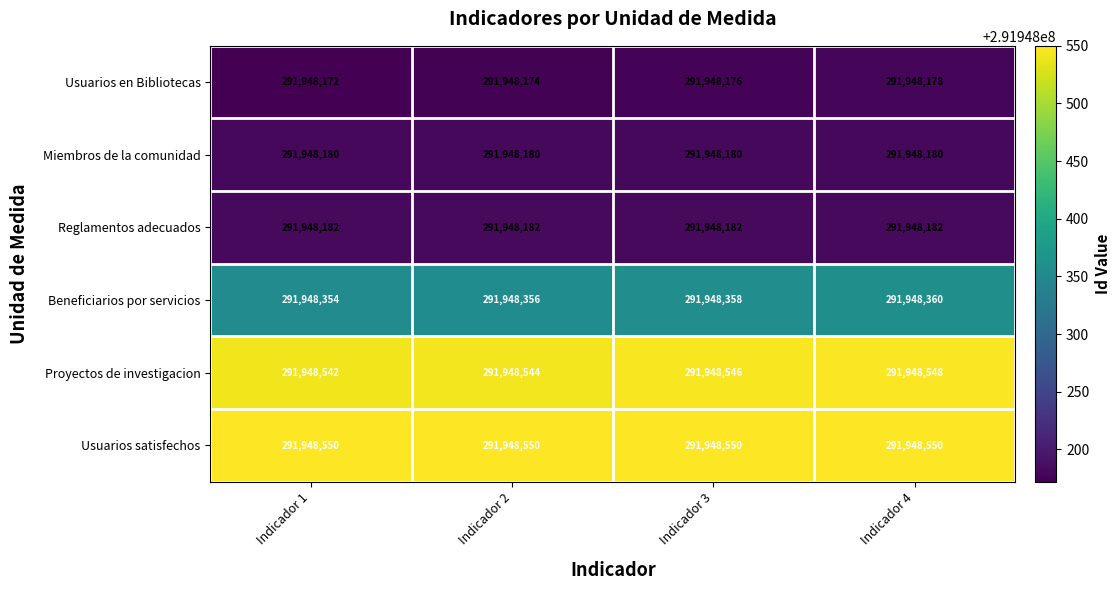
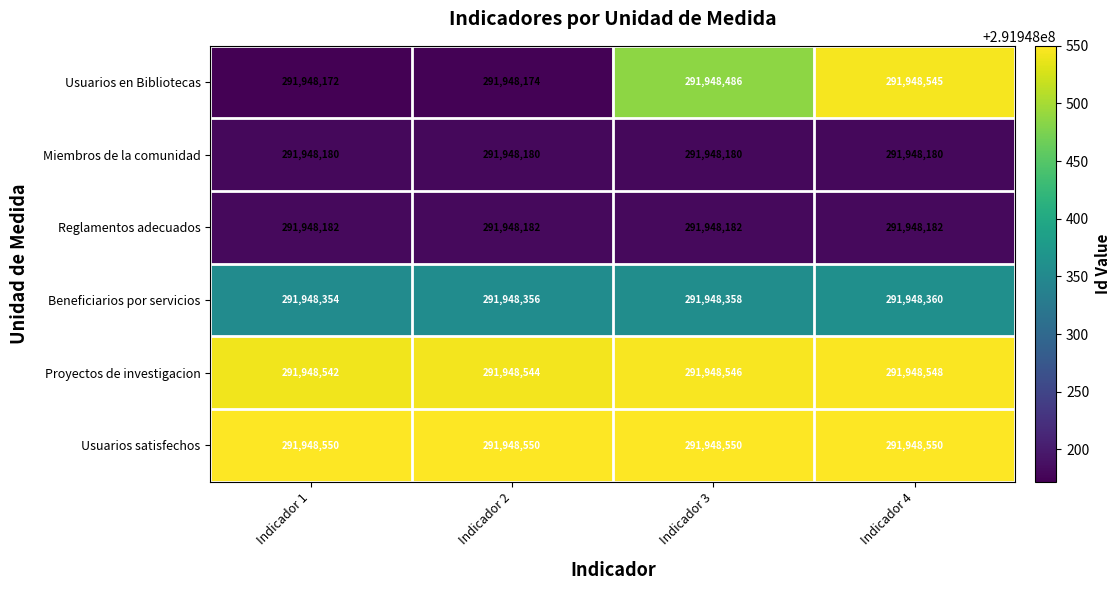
  {
    "Usuarios en Bibliotecas": {
      "Indicador 1": "291,948,172",
      "Indicador 2": "291,948,174",
-     "Indicador 3": "291,948,176",
-     "Indicador 4": "291,948,178"
+     "Indicador 3": "291,948,486",
+     "Indicador 4": "291,948,545"
    },
    "Miembros de la comunidad": {
      "Indicador 1": "291,948,180",
      "Indicador 2": "291,948,180",
      "Indicador 3": "291,948,180",
      "Indicador 4": "291,948,180"
    },
    "Reglamentos adecuados": {
      "Indicador 1": "291,948,182",
      "Indicador 2": "291,948,182",
      "Indicador 3": "291,948,182",
      "Indicador 4": "291,948,182"
    },
    "Beneficiarios por servicios": {
      "Indicador 1": "291,948,354",
      "Indicador 2": "291,948,356",
      "Indicador 3": "291,948,358",
      "Indicador 4": "291,948,360"
    },
    "Proyectos de investigacion": {
      "Indicador 1": "291,948,542",
      "Indicador 2": "291,948,544",
      "Indicador 3": "291,948,546",
      "Indicador 4": "291,948,548"
    },
    "Usuarios satisfechos": {
      "Indicador 1": "291,948,550",
      "Indicador 2": "291,948,550",
      "Indicador 3": "291,948,550",
      "Indicador 4": "291,948,550"
    }
  }
